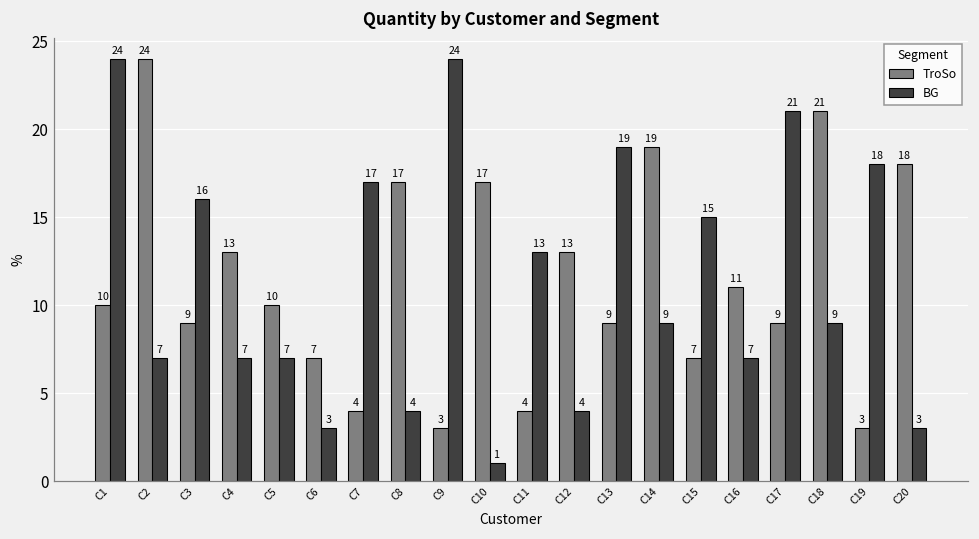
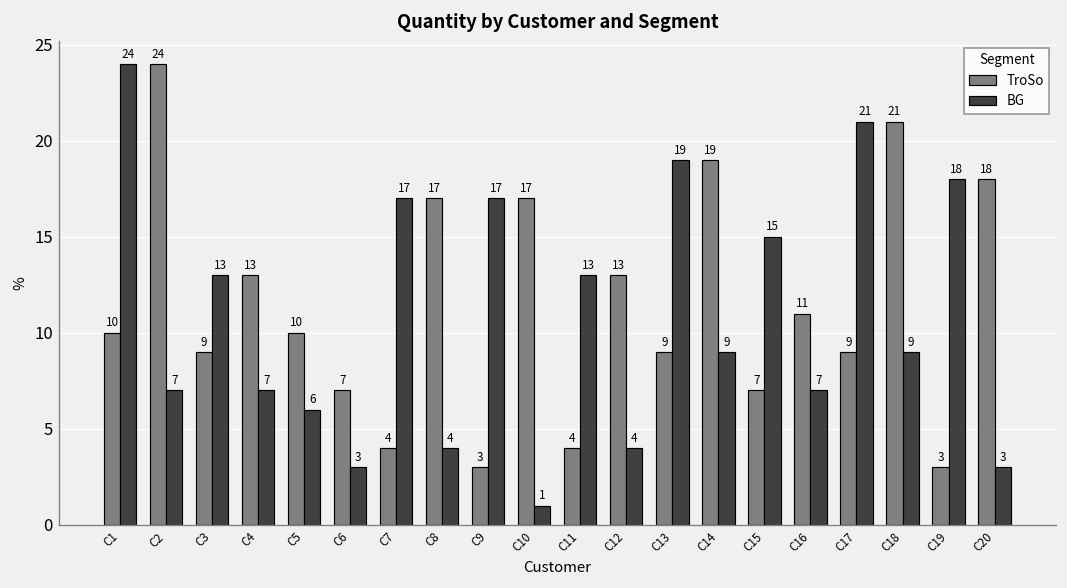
  {
    "TroSo": {
      "C1": 10,
      "C2": 24,
      "C3": 9,
      "C4": 13,
      "C5": 10,
      "C6": 7,
      "C7": 4,
      "C8": 17,
      "C9": 3,
      "C10": 17,
      "C11": 4,
      "C12": 13,
      "C13": 9,
      "C14": 19,
      "C15": 7,
      "C16": 11,
      "C17": 9,
      "C18": 21,
      "C19": 3,
      "C20": 18
    },
    "BG": {
      "C1": 24,
      "C2": 7,
-     "C3": 16,
+     "C3": 13,
      "C4": 7,
-     "C5": 7,
+     "C5": 6,
      "C6": 3,
      "C7": 17,
      "C8": 4,
-     "C9": 24,
+     "C9": 17,
      "C10": 1,
      "C11": 13,
      "C12": 4,
      "C13": 19,
      "C14": 9,
      "C15": 15,
      "C16": 7,
      "C17": 21,
      "C18": 9,
      "C19": 18,
      "C20": 3
    }
  }
